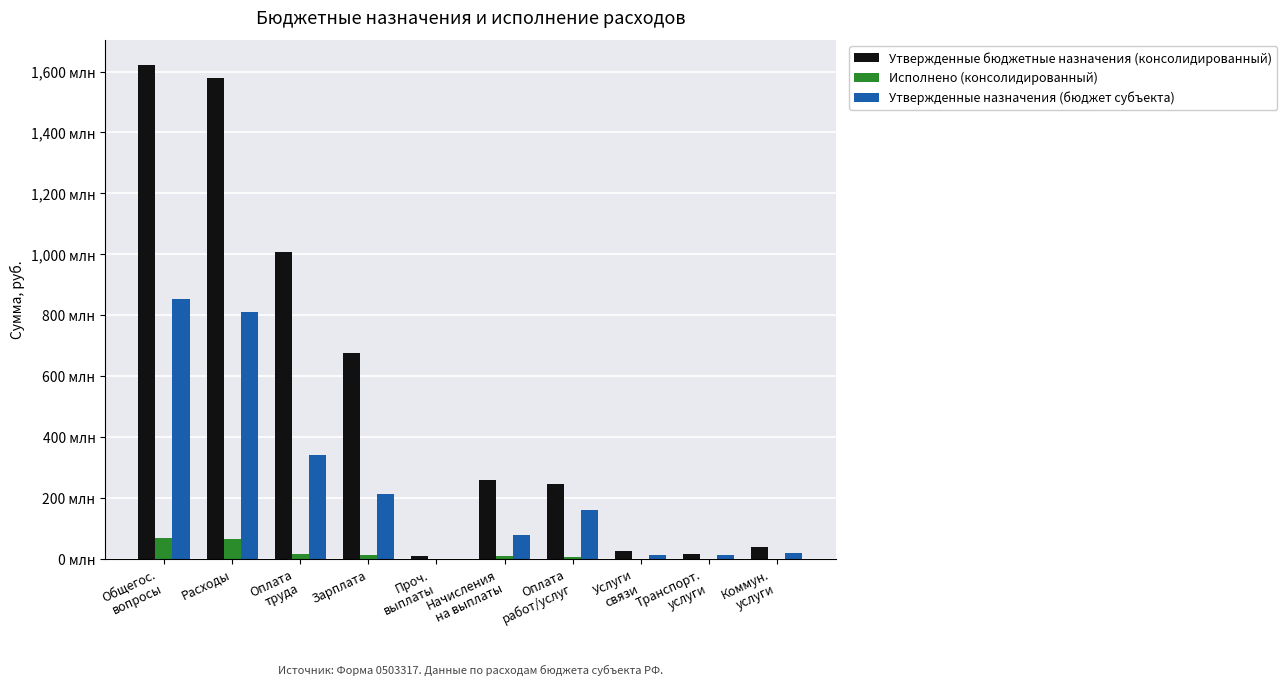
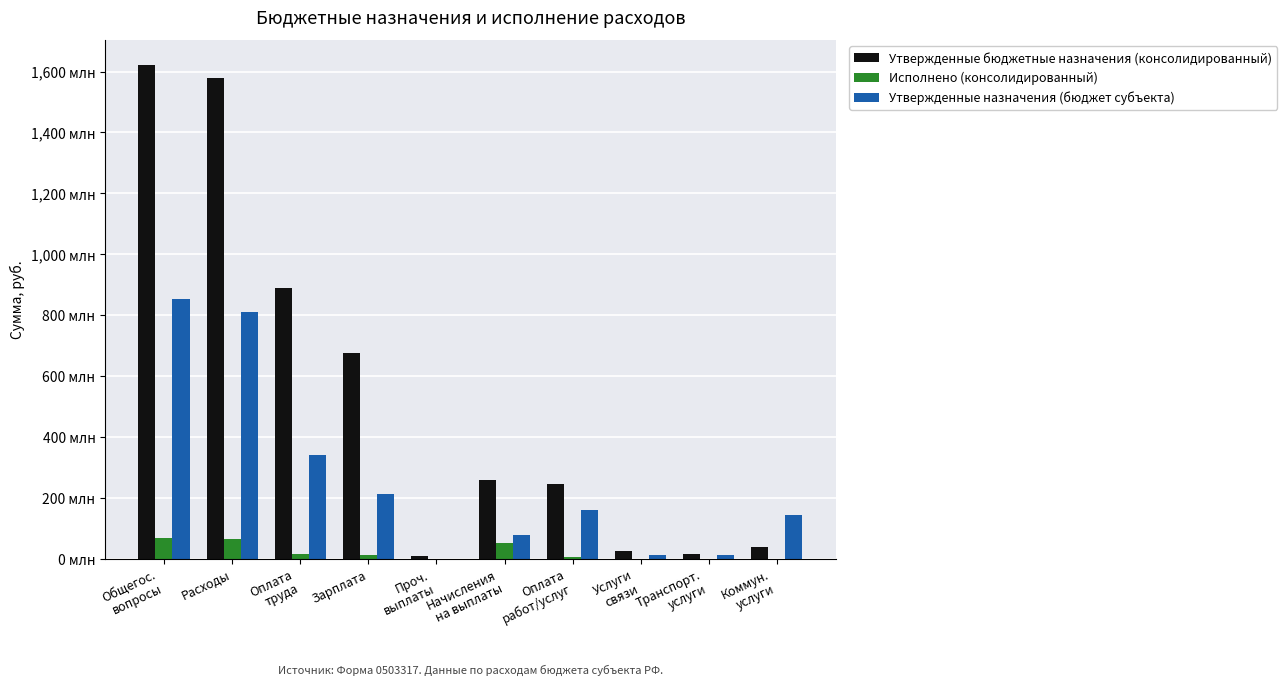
  {
    "Утвержденные бюджетные назначения (консолидированный)": {
      "Общегос. вопросы": "1,620 млн",
      "Расходы": "1,580 млн",
-     "Оплата труда": "1,010 млн",
+     "Оплата труда": "890 млн",
      "Зарплата": "680 млн",
      "Проч. выплаты": "10 млн",
      "Начисления на выплаты": "260 млн",
      "Оплата работ/услуг": "250 млн",
      "Услуги связи": "30 млн",
      "Транспорт. услуги": "20 млн",
      "Коммун. услуги": "40 млн"
    },
    "Исполнено (консолидированный)": {
      "Общегос. вопросы": "70 млн",
      "Расходы": "70 млн",
      "Оплата труда": "10 млн",
      "Зарплата": "10 млн",
-     "Начисления на выплаты": "10 млн"
+     "Начисления на выплаты": "50 млн"
    },
    "Утвержденные назначения (бюджет субъекта)": {
      "Общегос. вопросы": "850 млн",
      "Расходы": "810 млн",
      "Оплата труда": "340 млн",
      "Зарплата": "210 млн",
      "Начисления на выплаты": "80 млн",
      "Оплата работ/услуг": "160 млн",
      "Услуги связи": "10 млн",
      "Транспорт. услуги": "10 млн",
-     "Коммун. услуги": "20 млн"
+     "Коммун. услуги": "140 млн"
    }
  }
